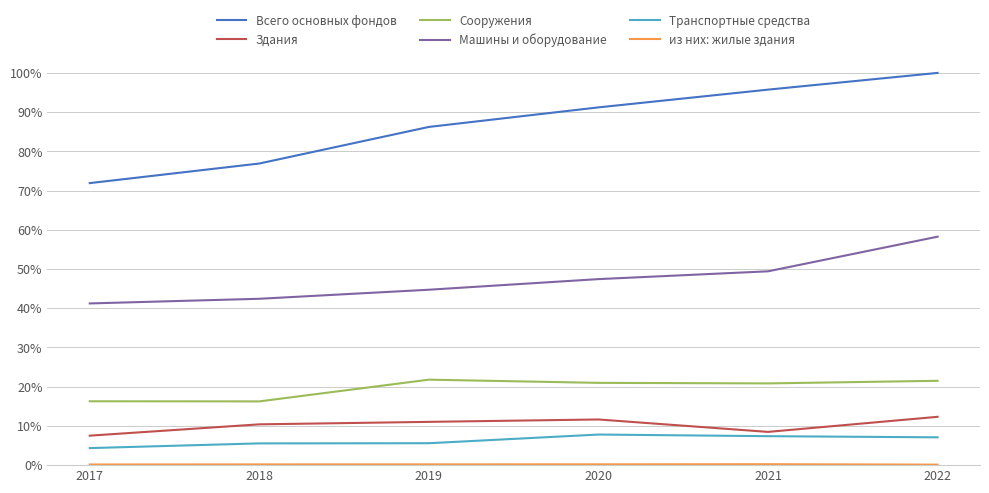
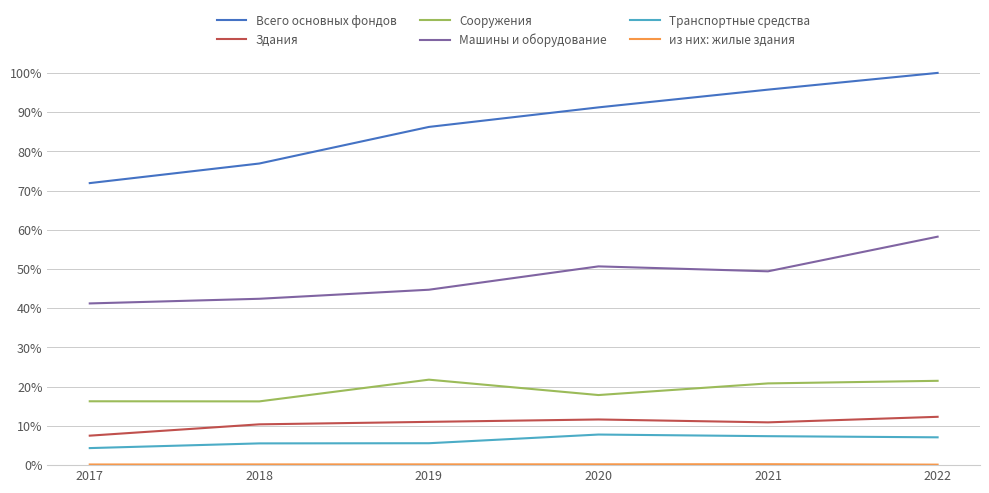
  {
    "Здания": {
      "2017": "8%",
      "2018": "10%",
      "2019": "11%",
      "2020": "12%",
-     "2021": "8%",
+     "2021": "11%",
      "2022": "12%"
    },
    "Сооружения": {
      "2017": "16%",
      "2018": "16%",
      "2019": "22%",
-     "2020": "21%",
+     "2020": "18%",
      "2021": "21%",
      "2022": "21%"
    },
    "Машины и оборудование": {
      "2017": "41%",
      "2018": "42%",
      "2019": "45%",
-     "2020": "47%",
+     "2020": "51%",
      "2021": "49%",
      "2022": "58%"
    },
    "из них: жилые здания": {
      "2017": "0%",
      "2018": "0%",
      "2019": "0%",
      "2020": "0%",
      "2021": "0%",
      "2022": "0%"
    }
  }
